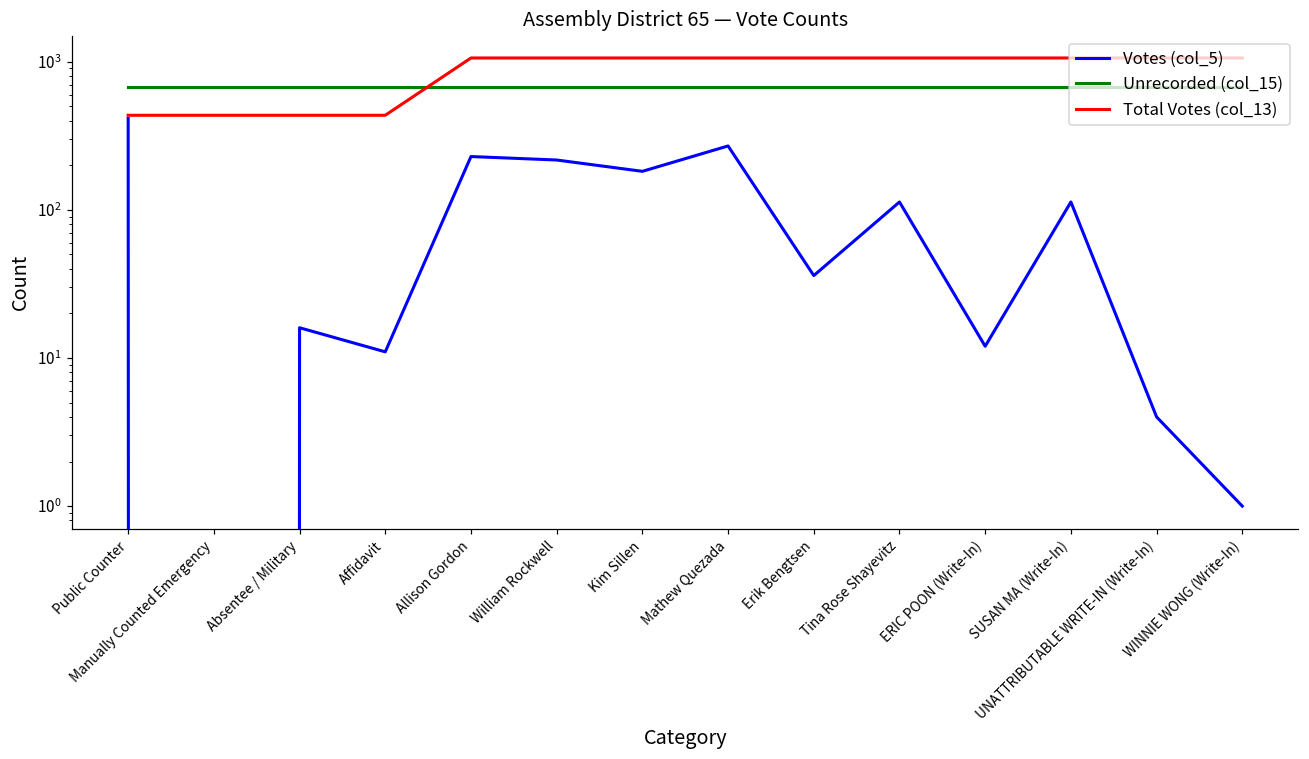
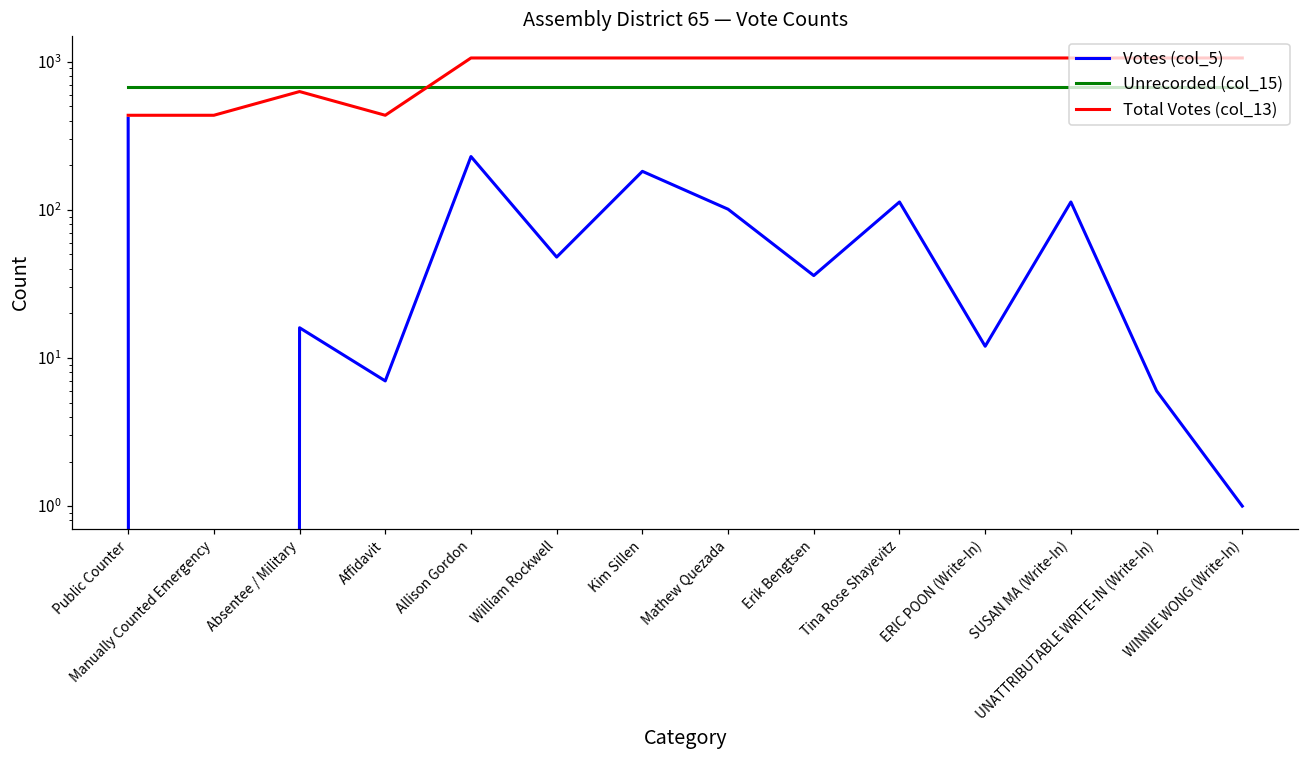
  {
    "Votes (col_5)": {
      "Public Counter": 420,
      "Absentee / Military": 16,
-     "Affidavit": 11,
+     "Affidavit": 7,
      "Allison Gordon": 230,
-     "William Rockwell": 220,
+     "William Rockwell": 48,
      "Kim Sillen": 180,
-     "Mathew Quezada": 270,
+     "Mathew Quezada": 100,
      "Erik Bengtsen": 36,
      "Tina Rose Shayevitz": 110,
      "ERIC POON (Write-In)": 12,
      "SUSAN MA (Write-In)": 110,
-     "UNATTRIBUTABLE WRITE-IN (Write-In)": 4,
+     "UNATTRIBUTABLE WRITE-IN (Write-In)": 6,
      "WINNIE WONG (Write-In)": 1
    },
    "Unrecorded (col_15)": {
      "Public Counter": 700,
      "Manually Counted Emergency": 700,
      "Absentee / Military": 700,
      "Affidavit": 700,
      "Allison Gordon": 700,
      "William Rockwell": 700,
      "Kim Sillen": 700,
      "Mathew Quezada": 700,
      "Erik Bengtsen": 700,
      "Tina Rose Shayevitz": 700,
      "ERIC POON (Write-In)": 700
    },
    "Total Votes (col_13)": {
      "Public Counter": 440,
      "Manually Counted Emergency": 440,
-     "Absentee / Military": 440,
+     "Absentee / Military": 600,
      "Affidavit": 440,
      "Allison Gordon": 1100,
      "William Rockwell": 1100,
      "Kim Sillen": 1100,
      "Mathew Quezada": 1100,
      "Erik Bengtsen": 1100,
      "Tina Rose Shayevitz": 1100,
      "ERIC POON (Write-In)": 1100
    }
  }
